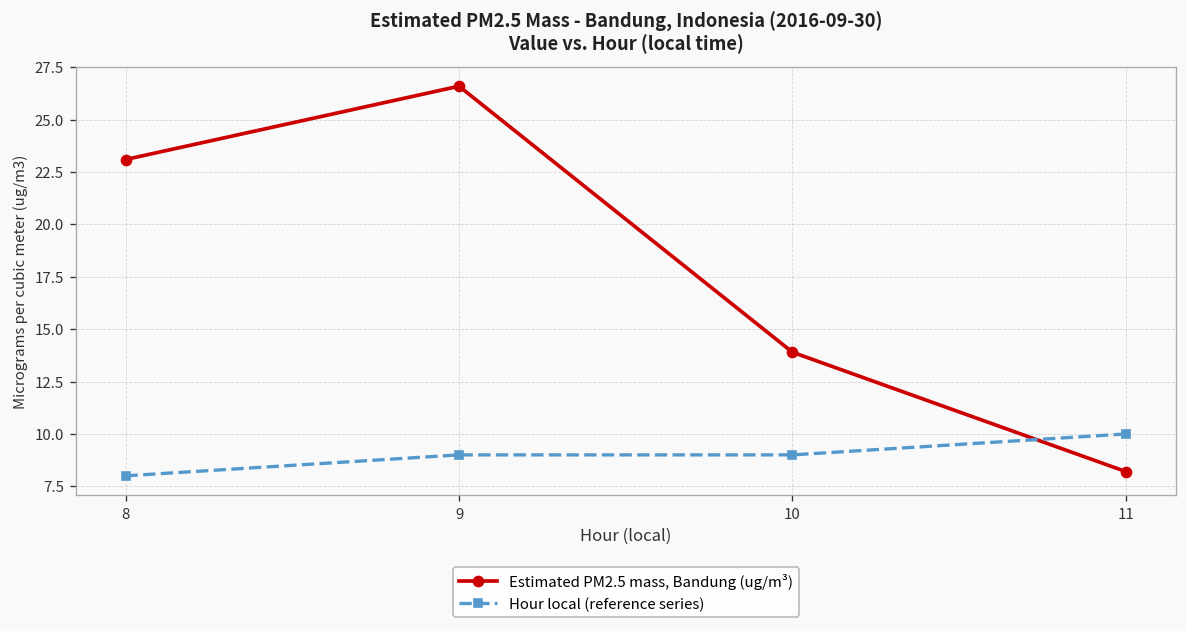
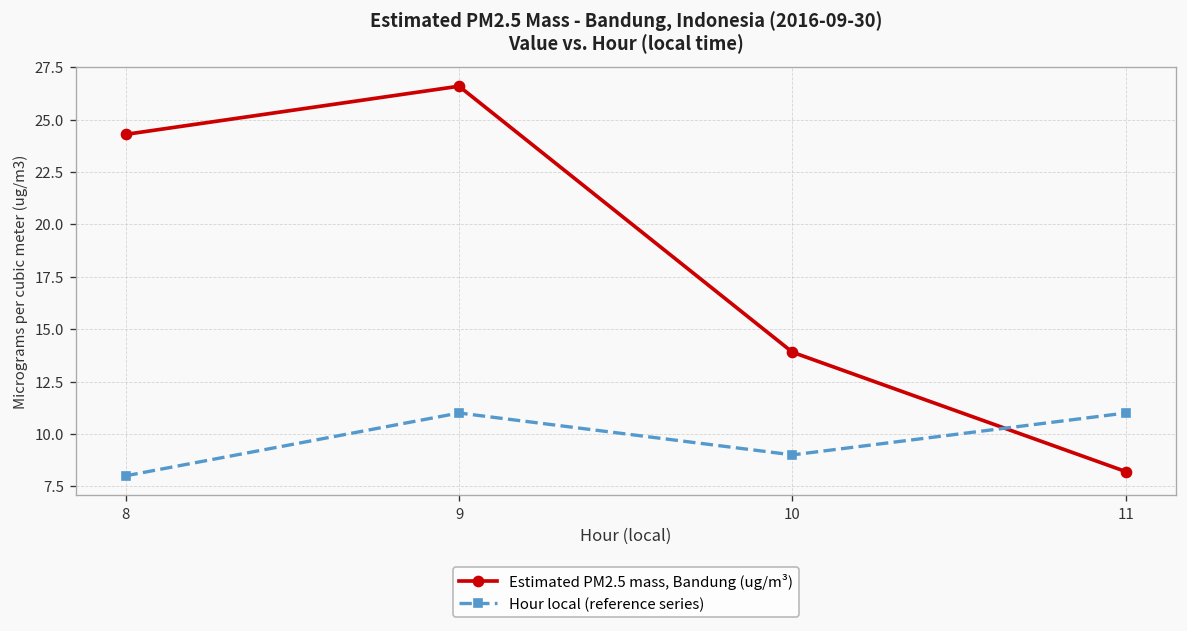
  {
    "Estimated PM2.5 mass, Bandung (ug/m³)": {
-     "8": 23.1,
+     "8": 24.3,
      "9": 26.6,
      "10": 13.9,
      "11": 8.2
    },
    "Hour local (reference series)": {
      "8": 8,
-     "9": 9,
+     "9": 11,
      "10": 9,
-     "11": 10
+     "11": 11
    }
  }
